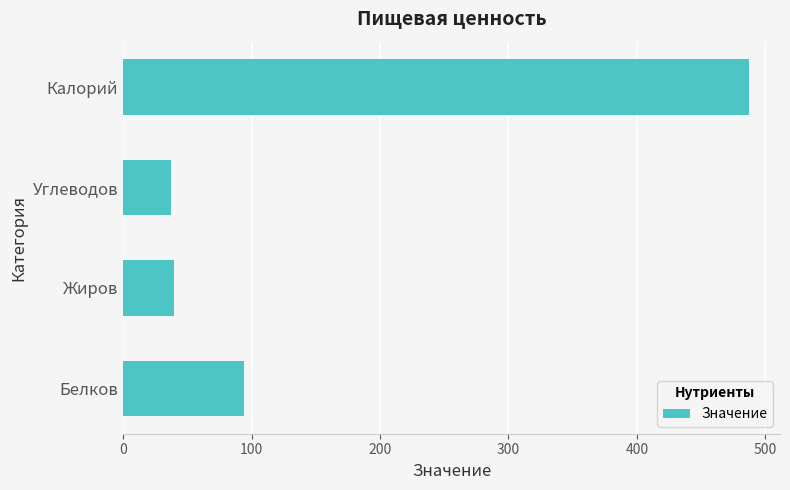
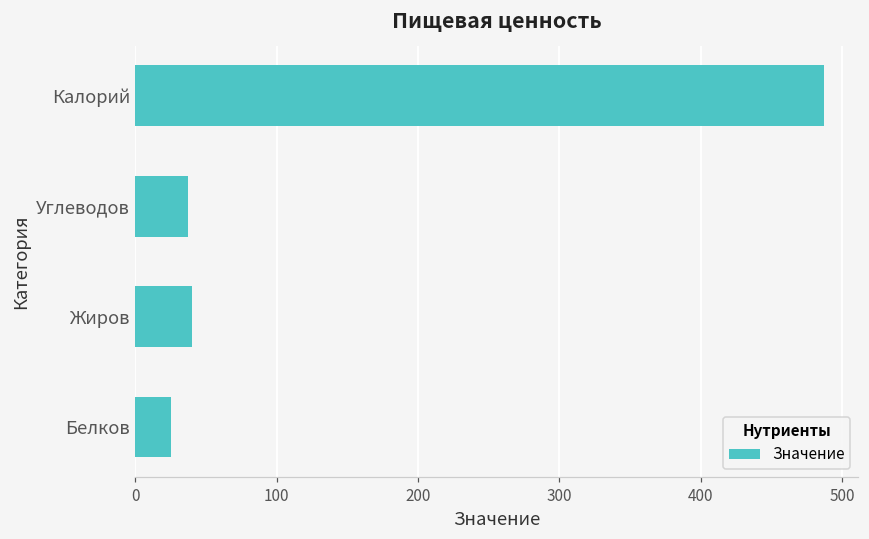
  {
    "Калорий": 487,
    "Углеводов": 37,
    "Жиров": 40,
-   "Белков": 94
+   "Белков": 25
  }
